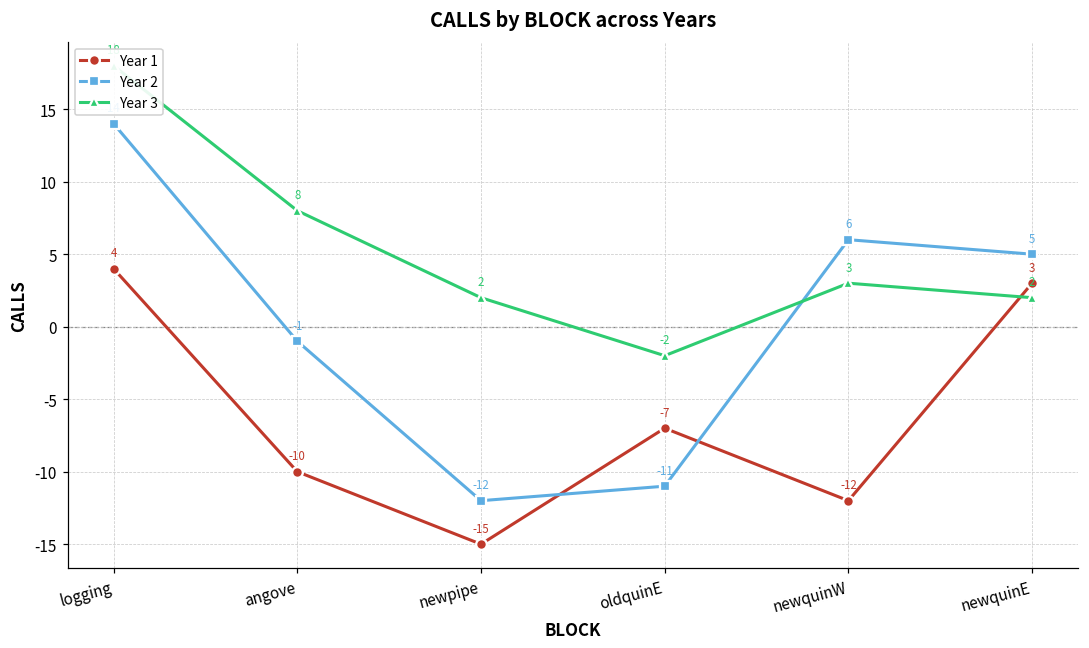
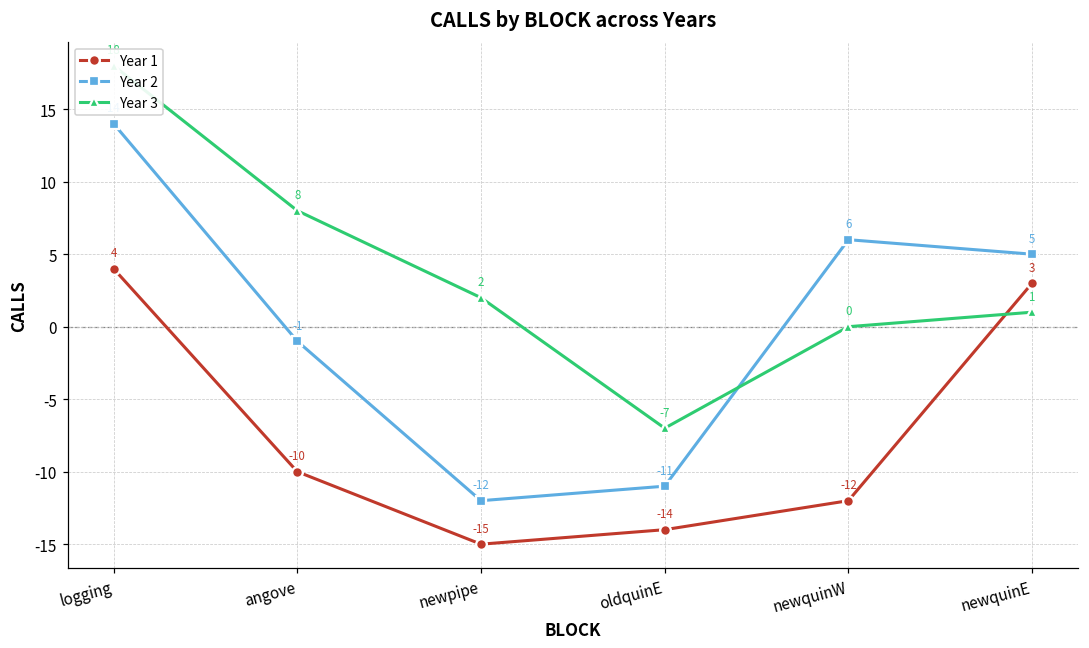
  {
    "Year 1": {
      "logging": 4,
      "angove": -10,
      "newpipe": -15,
-     "oldquinE": -7,
+     "oldquinE": -14,
      "newquinW": -12,
      "newquinE": 3
    },
    "Year 2": {
      "angove": -1,
      "newpipe": -12,
      "oldquinE": -11,
      "newquinW": 6,
      "newquinE": 5
    },
    "Year 3": {
      "angove": 8,
      "newpipe": 2,
-     "oldquinE": -2,
-     "newquinW": 3,
-     "newquinE": 2
+     "oldquinE": -7,
+     "newquinW": 0,
+     "newquinE": 1
    }
  }
